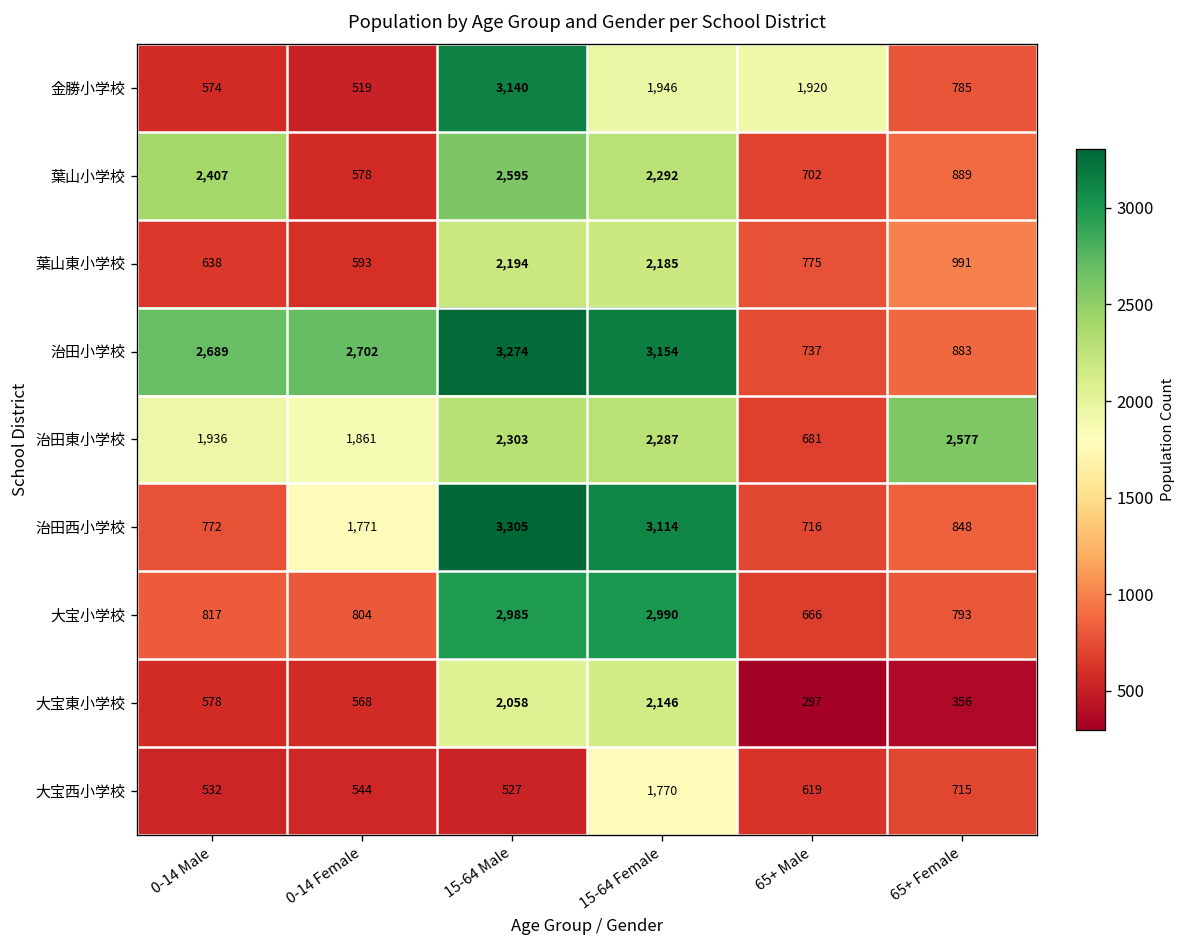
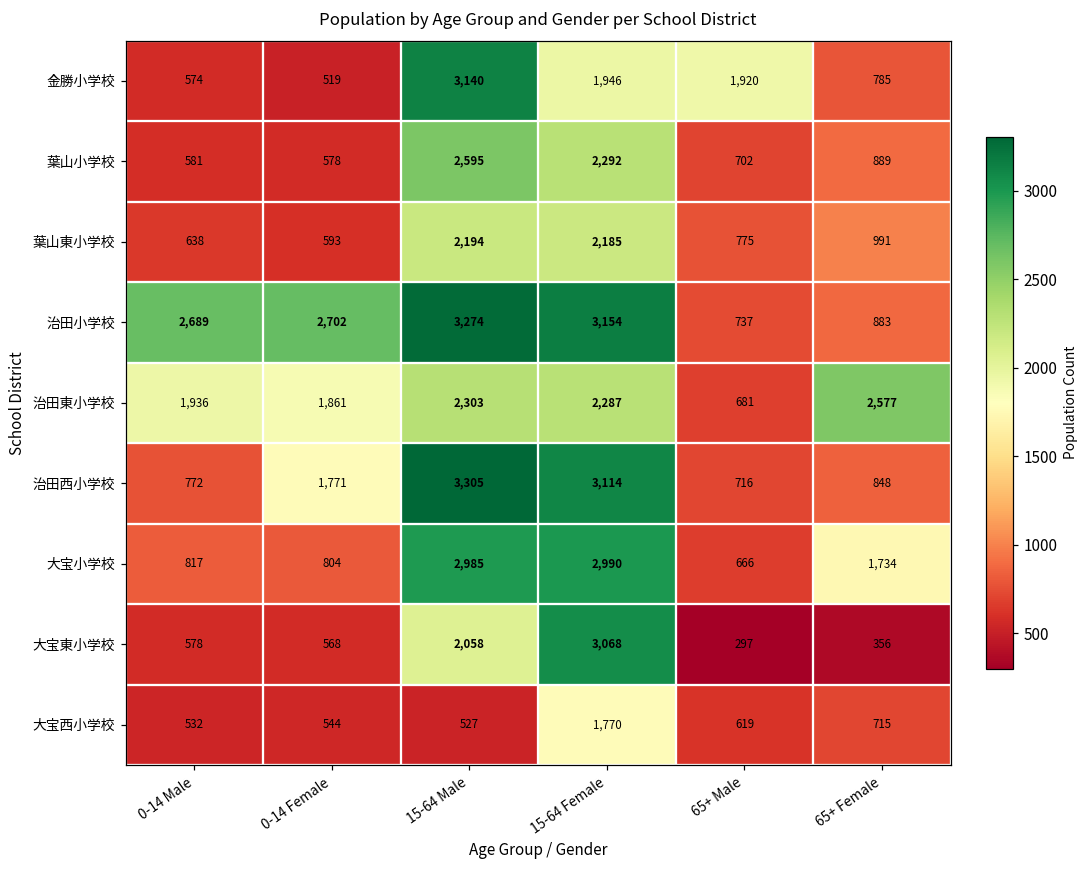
  {
    "金勝小学校": {
      "0-14 Male": "574",
      "0-14 Female": "519",
      "15-64 Male": "3,140",
      "15-64 Female": "1,946",
      "65+ Male": "1,920",
      "65+ Female": "785"
    },
    "葉山小学校": {
-     "0-14 Male": "2,407",
+     "0-14 Male": "581",
      "0-14 Female": "578",
      "15-64 Male": "2,595",
      "15-64 Female": "2,292",
      "65+ Male": "702",
      "65+ Female": "889"
    },
    "葉山東小学校": {
      "0-14 Male": "638",
      "0-14 Female": "593",
      "15-64 Male": "2,194",
      "15-64 Female": "2,185",
      "65+ Male": "775",
      "65+ Female": "991"
    },
    "治田小学校": {
      "0-14 Male": "2,689",
      "0-14 Female": "2,702",
      "15-64 Male": "3,274",
      "15-64 Female": "3,154",
      "65+ Male": "737",
      "65+ Female": "883"
    },
    "治田東小学校": {
      "0-14 Male": "1,936",
      "0-14 Female": "1,861",
      "15-64 Male": "2,303",
      "15-64 Female": "2,287",
      "65+ Male": "681",
      "65+ Female": "2,577"
    },
    "治田西小学校": {
      "0-14 Male": "772",
      "0-14 Female": "1,771",
      "15-64 Male": "3,305",
      "15-64 Female": "3,114",
      "65+ Male": "716",
      "65+ Female": "848"
    },
    "大宝小学校": {
      "0-14 Male": "817",
      "0-14 Female": "804",
      "15-64 Male": "2,985",
      "15-64 Female": "2,990",
      "65+ Male": "666",
-     "65+ Female": "793"
+     "65+ Female": "1,734"
    },
    "大宝東小学校": {
      "0-14 Male": "578",
      "0-14 Female": "568",
      "15-64 Male": "2,058",
-     "15-64 Female": "2,146",
+     "15-64 Female": "3,068",
      "65+ Male": "297",
      "65+ Female": "356"
    },
    "大宝西小学校": {
      "0-14 Male": "532",
      "0-14 Female": "544",
      "15-64 Male": "527",
      "15-64 Female": "1,770",
      "65+ Male": "619",
      "65+ Female": "715"
    }
  }
